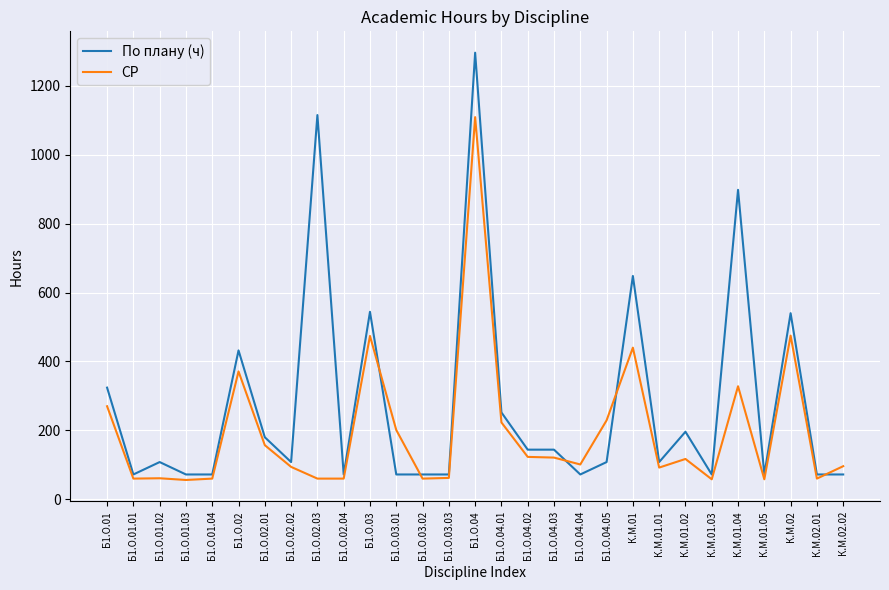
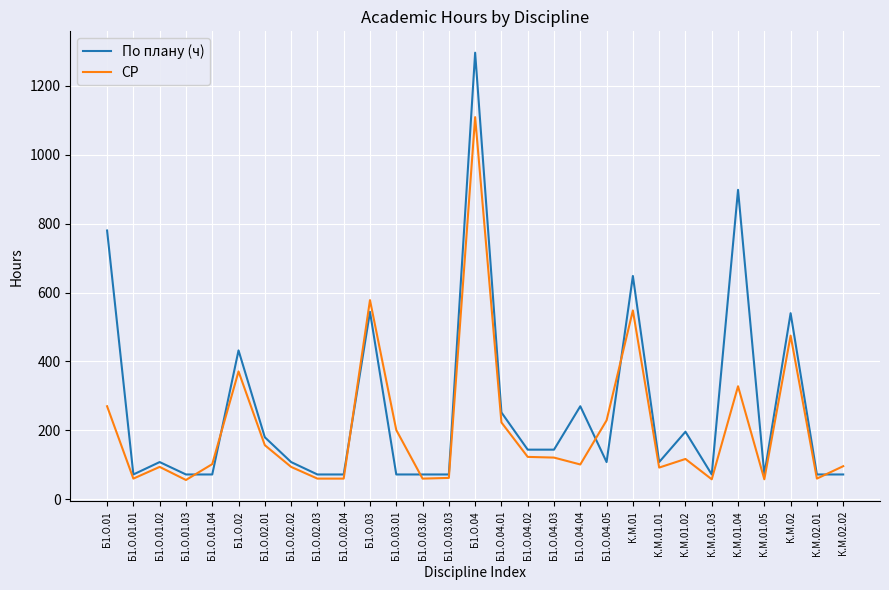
  {
    "По плану (ч)": {
-     "Б1.О.01": 320,
+     "Б1.О.01": 780,
      "Б1.О.01.01": 70,
      "Б1.О.01.02": 110,
      "Б1.О.01.03": 70,
      "Б1.О.01.04": 70,
      "Б1.О.02": 430,
      "Б1.О.02.01": 180,
      "Б1.О.02.02": 110,
-     "Б1.О.02.03": 1120,
+     "Б1.О.02.03": 70,
      "Б1.О.02.04": 70,
      "Б1.О.03": 540,
      "Б1.О.03.01": 70,
      "Б1.О.03.02": 70,
      "Б1.О.03.03": 70,
      "Б1.О.04": 1300,
      "Б1.О.04.01": 250,
      "Б1.О.04.02": 140,
      "Б1.О.04.03": 140,
-     "Б1.О.04.04": 70,
+     "Б1.О.04.04": 270,
      "Б1.О.04.05": 110,
      "К.М.01": 650,
      "К.М.01.01": 110,
      "К.М.01.02": 200,
      "К.М.01.03": 70,
      "К.М.01.04": 900,
      "К.М.01.05": 70,
      "К.М.02": 540,
      "К.М.02.01": 70,
      "К.М.02.02": 70
    },
    "СР": {
      "Б1.О.01": 270,
      "Б1.О.01.01": 60,
-     "Б1.О.01.02": 60,
+     "Б1.О.01.02": 90,
      "Б1.О.01.03": 60,
-     "Б1.О.01.04": 60,
+     "Б1.О.01.04": 100,
      "Б1.О.02": 370,
      "Б1.О.02.01": 160,
      "Б1.О.02.02": 90,
      "Б1.О.02.03": 60,
      "Б1.О.02.04": 60,
-     "Б1.О.03": 470,
+     "Б1.О.03": 580,
      "Б1.О.03.01": 200,
      "Б1.О.03.02": 60,
      "Б1.О.03.03": 60,
      "Б1.О.04": 1110,
      "Б1.О.04.01": 220,
      "Б1.О.04.02": 120,
      "Б1.О.04.03": 120,
      "Б1.О.04.04": 100,
      "Б1.О.04.05": 230,
-     "К.М.01": 440,
+     "К.М.01": 550,
      "К.М.01.01": 90,
      "К.М.01.02": 120,
      "К.М.01.03": 60,
      "К.М.01.04": 330,
      "К.М.01.05": 60,
      "К.М.02": 480,
      "К.М.02.01": 60,
      "К.М.02.02": 100
    }
  }
